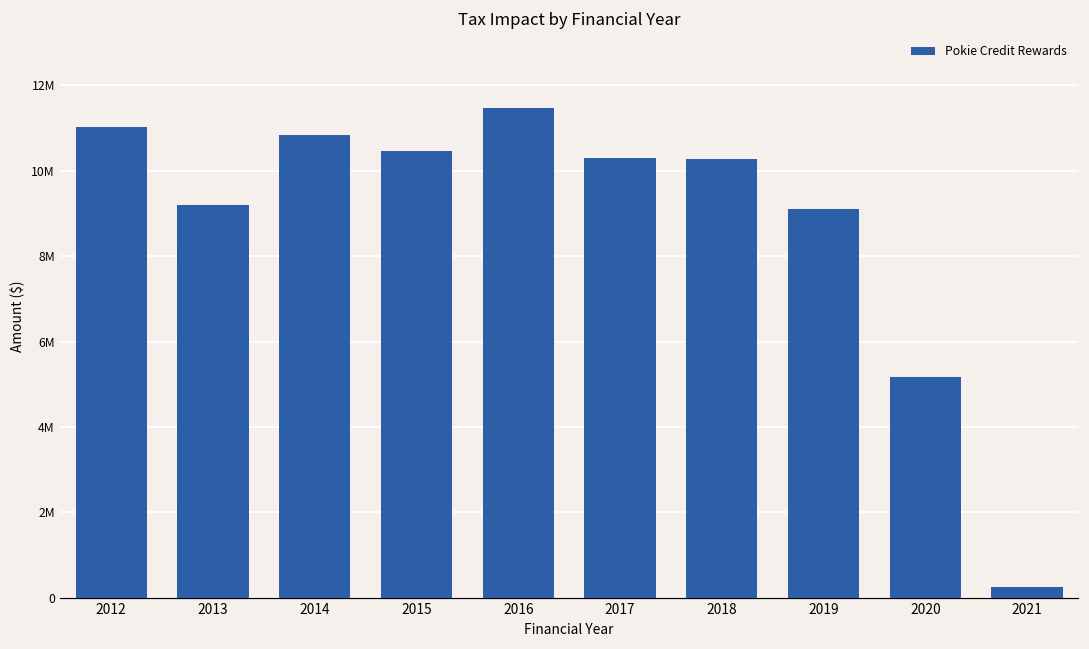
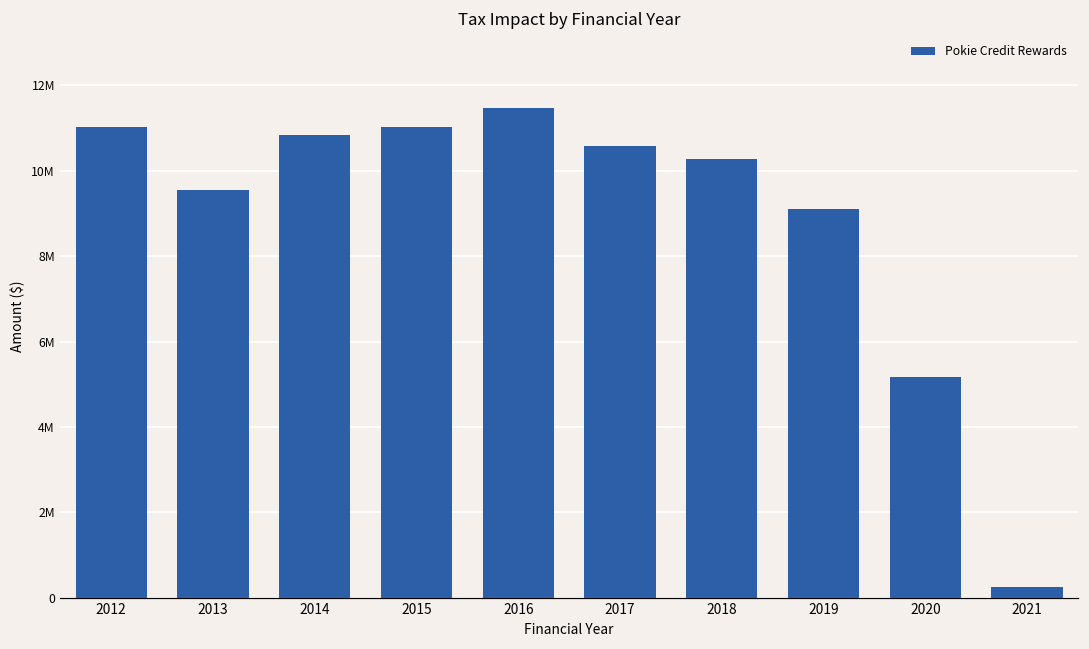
  {
    "2012": 11000000,
-   "2013": 9200000,
+   "2013": 9500000,
    "2014": 10800000,
-   "2015": 10500000,
+   "2015": 11000000,
    "2016": 11500000,
-   "2017": 10300000,
+   "2017": 10600000,
    "2018": 10300000,
    "2019": 9100000,
    "2020": 5200000,
    "2021": 300000
  }
